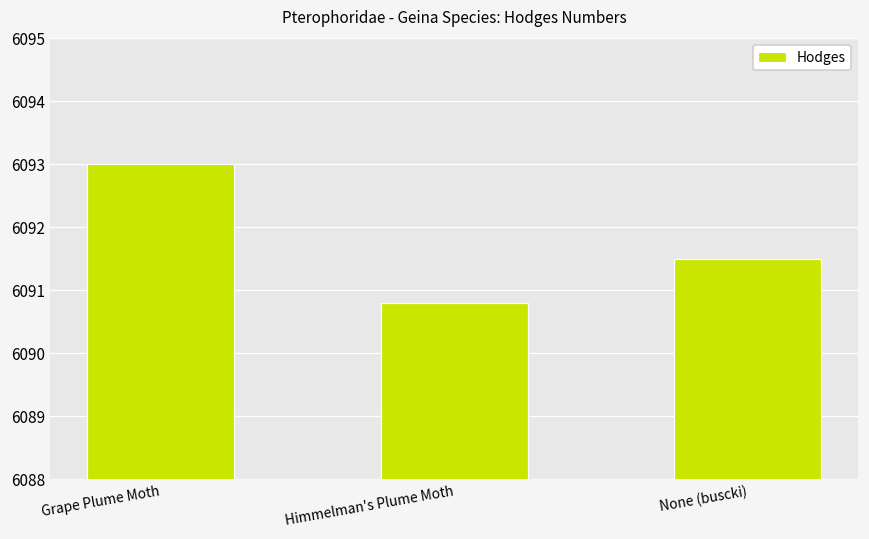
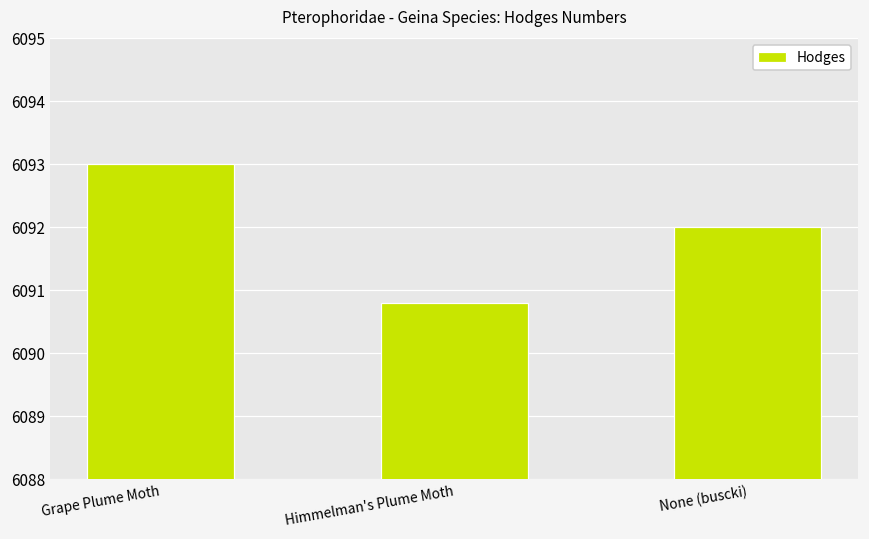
  {
    "Grape Plume Moth": 6093.0,
    "Himmelman's Plume Moth": 6090.8,
-   "None (buscki)": 6091.5
+   "None (buscki)": 6092.0
  }
